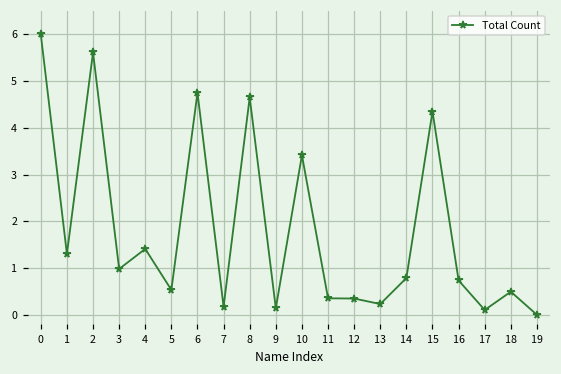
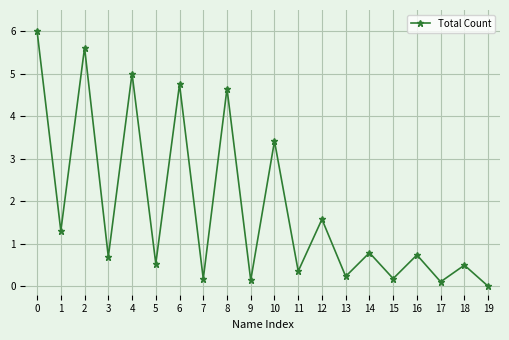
  {
    "0": 6.0,
    "1": 1.3,
    "2": 5.6,
-   "3": 1.0,
-   "4": 1.4,
+   "3": 0.7,
+   "4": 5.0,
    "5": 0.5,
    "6": 4.8,
    "7": 0.2,
    "8": 4.7,
    "9": 0.1,
    "10": 3.4,
    "11": 0.4,
-   "12": 0.3,
+   "12": 1.6,
    "13": 0.2,
    "14": 0.8,
-   "15": 4.3,
+   "15": 0.2,
    "16": 0.7,
    "17": 0.1,
    "18": 0.5,
    "19": 0.0
  }
